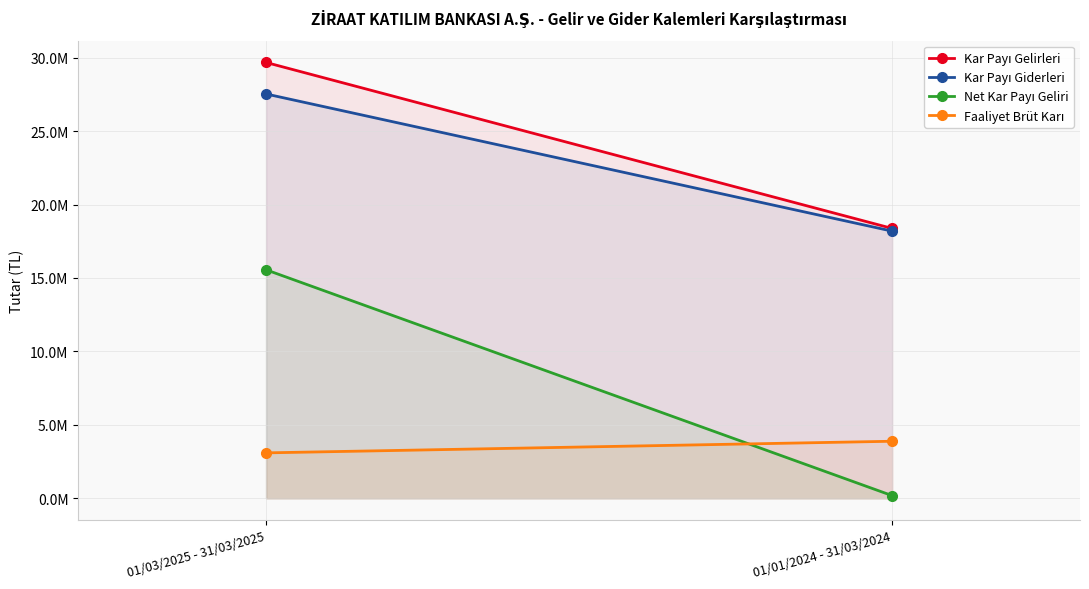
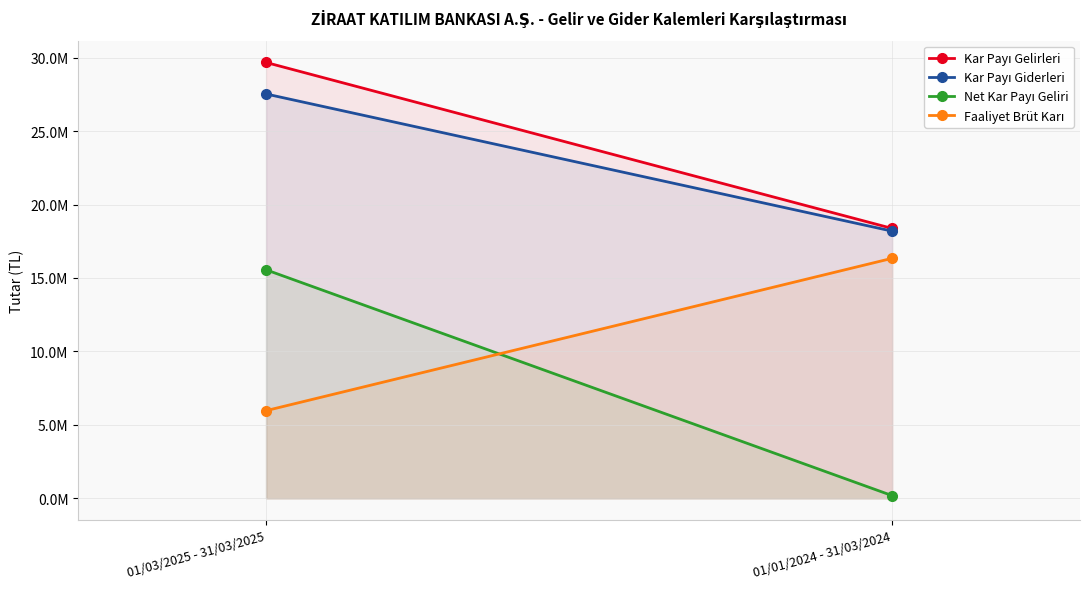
  {
    "Kar Payı Gelirleri": {
      "01/03/2025 - 31/03/2025": 29700000,
      "01/01/2024 - 31/03/2024": 18400000
    },
    "Kar Payı Giderleri": {
      "01/03/2025 - 31/03/2025": 27500000,
      "01/01/2024 - 31/03/2024": 18200000
    },
    "Net Kar Payı Geliri": {
      "01/03/2025 - 31/03/2025": 15600000,
      "01/01/2024 - 31/03/2024": 200000
    },
    "Faaliyet Brüt Karı": {
-     "01/03/2025 - 31/03/2025": 3100000,
-     "01/01/2024 - 31/03/2024": 3900000
+     "01/03/2025 - 31/03/2025": 6000000,
+     "01/01/2024 - 31/03/2024": 16300000
    }
  }
